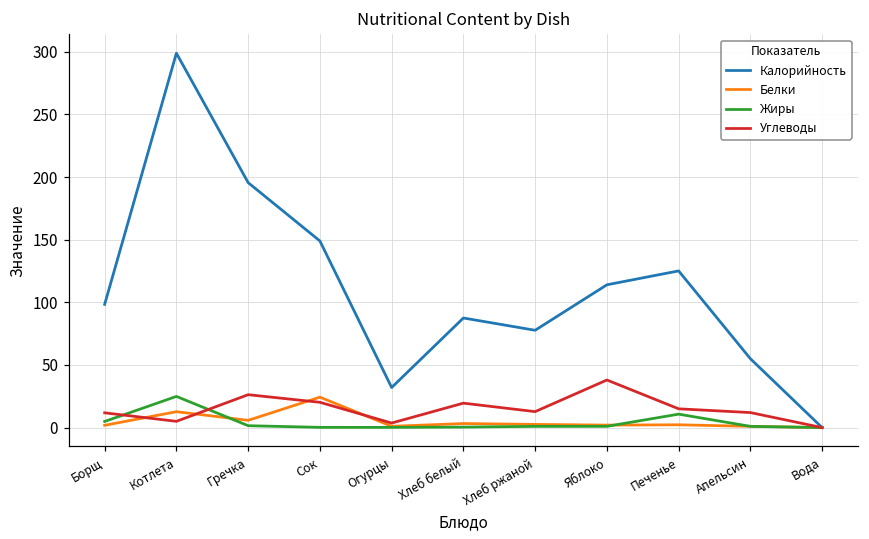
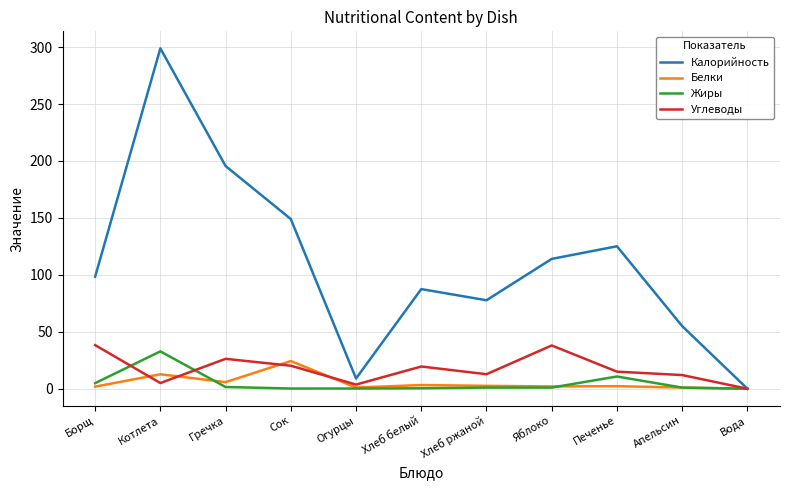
  {
    "Калорийность": {
      "Борщ": 98,
      "Котлета": 299,
      "Гречка": 196,
      "Сок": 149,
-     "Огурцы": 32,
+     "Огурцы": 9,
      "Хлеб белый": 88,
      "Хлеб ржаной": 78,
      "Яблоко": 114,
      "Печенье": 125,
      "Апельсин": 55
    },
    "Белки": {
      "Борщ": 2,
      "Котлета": 13,
      "Гречка": 6,
      "Сок": 24,
      "Хлеб белый": 3,
      "Печенье": 2
    },
    "Жиры": {
      "Борщ": 5,
-     "Котлета": 25,
+     "Котлета": 33,
      "Гречка": 2,
      "Сок": 0,
      "Хлеб белый": 0,
      "Печенье": 11
    },
    "Углеводы": {
-     "Борщ": 12,
+     "Борщ": 38,
      "Котлета": 5,
      "Гречка": 26,
      "Сок": 20,
      "Огурцы": 4,
      "Хлеб белый": 20,
      "Хлеб ржаной": 13,
      "Яблоко": 38,
      "Печенье": 15,
      "Апельсин": 12
    }
  }
